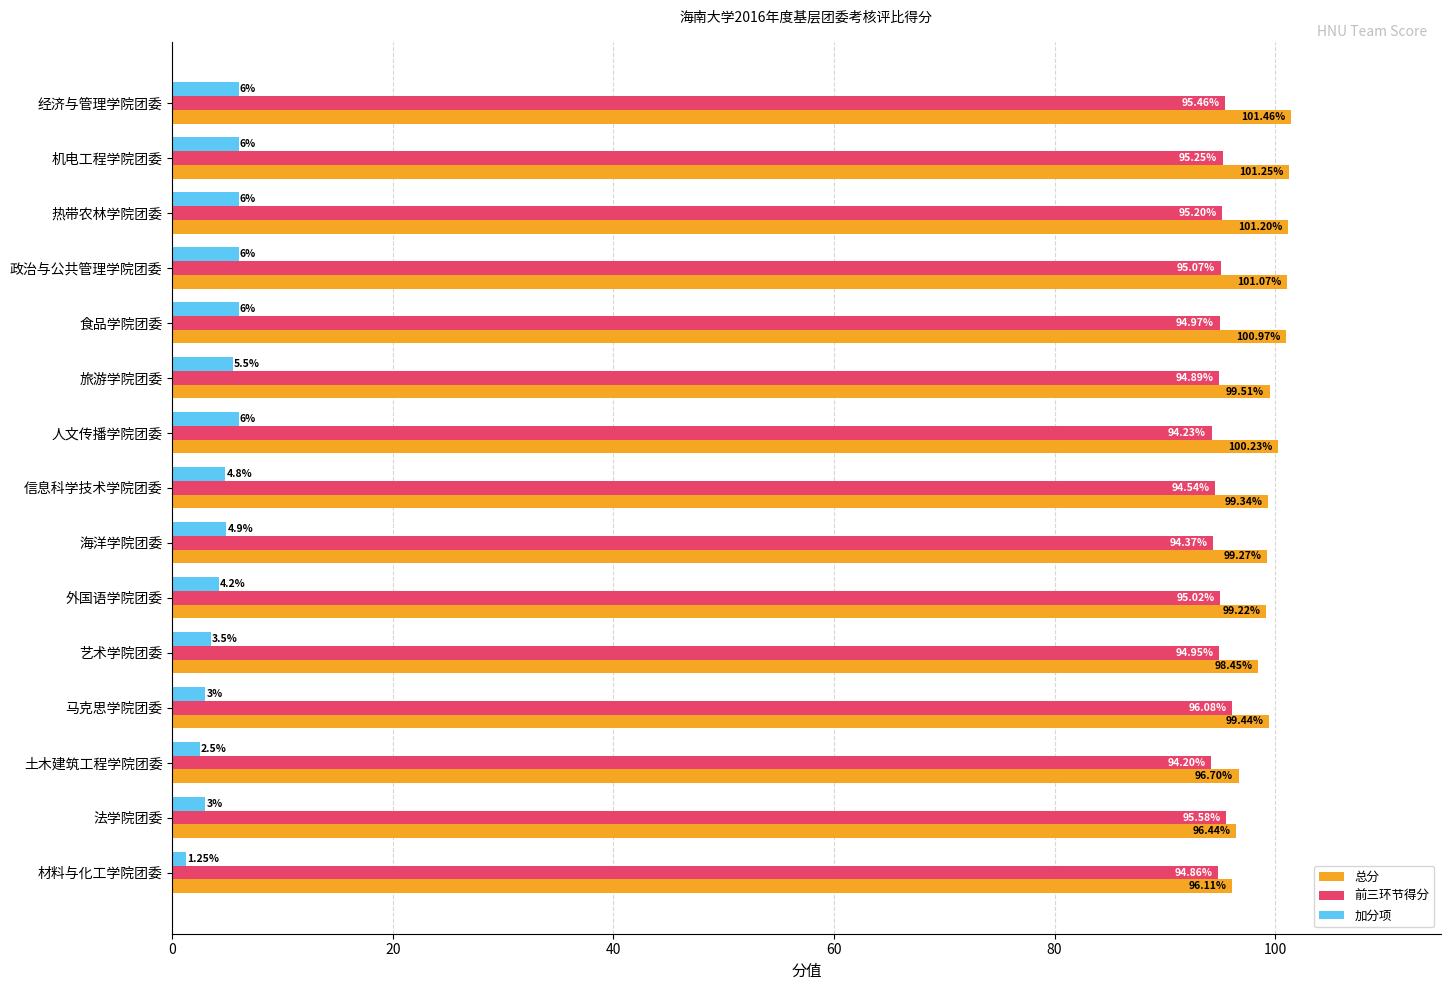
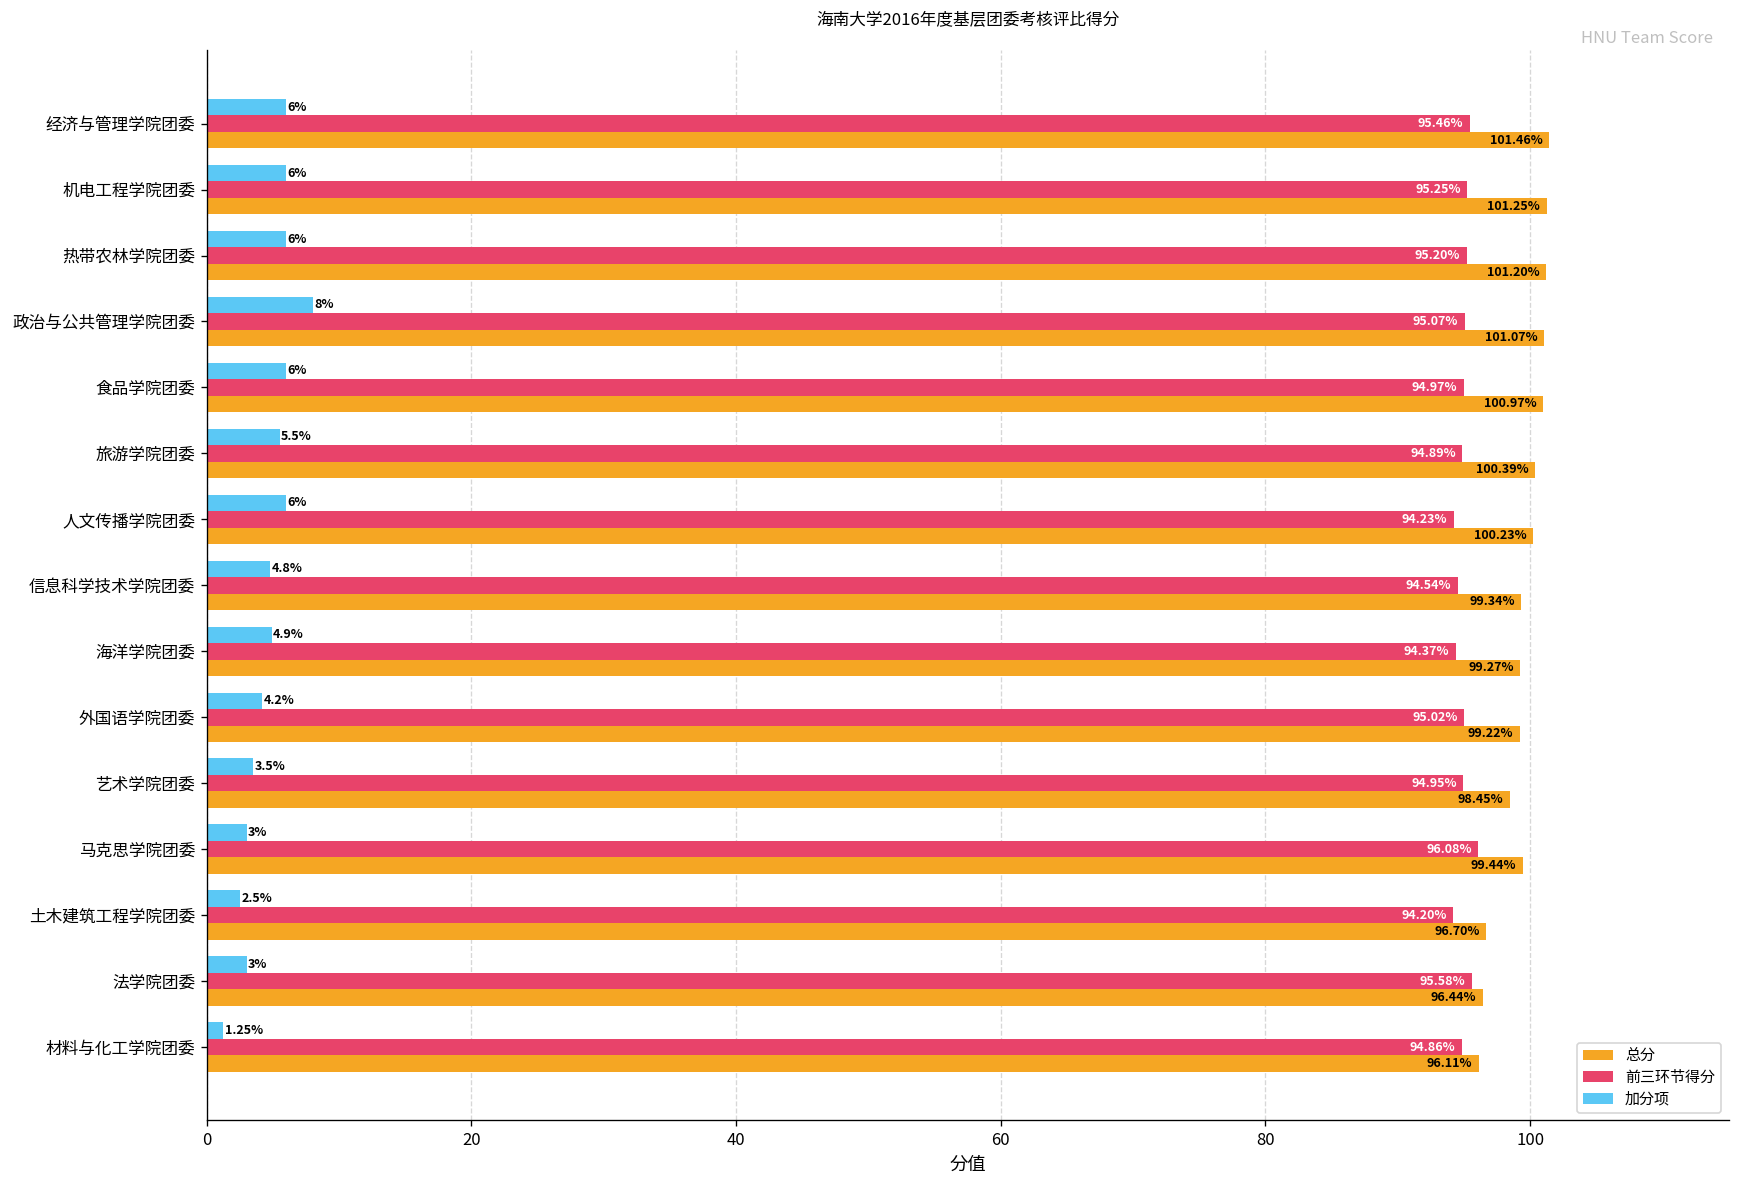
  {
    "总分": {
      "经济与管理学院团委": "101.46%",
      "机电工程学院团委": "101.25%",
      "热带农林学院团委": "101.20%",
      "政治与公共管理学院团委": "101.07%",
      "食品学院团委": "100.97%",
-     "旅游学院团委": "99.51%",
+     "旅游学院团委": "100.39%",
      "人文传播学院团委": "100.23%",
      "信息科学技术学院团委": "99.34%",
      "海洋学院团委": "99.27%",
      "外国语学院团委": "99.22%",
      "艺术学院团委": "98.45%",
      "马克思学院团委": "99.44%",
      "土木建筑工程学院团委": "96.70%",
      "法学院团委": "96.44%",
      "材料与化工学院团委": "96.11%"
    },
    "前三环节得分": {
      "经济与管理学院团委": "95.46%",
      "机电工程学院团委": "95.25%",
      "热带农林学院团委": "95.20%",
      "政治与公共管理学院团委": "95.07%",
      "食品学院团委": "94.97%",
      "旅游学院团委": "94.89%",
      "人文传播学院团委": "94.23%",
      "信息科学技术学院团委": "94.54%",
      "海洋学院团委": "94.37%",
      "外国语学院团委": "95.02%",
      "艺术学院团委": "94.95%",
      "马克思学院团委": "96.08%",
      "土木建筑工程学院团委": "94.20%",
      "法学院团委": "95.58%",
      "材料与化工学院团委": "94.86%"
    },
    "加分项": {
      "经济与管理学院团委": "6%",
      "机电工程学院团委": "6%",
      "热带农林学院团委": "6%",
-     "政治与公共管理学院团委": "6%",
+     "政治与公共管理学院团委": "8%",
      "食品学院团委": "6%",
      "旅游学院团委": "5.5%",
      "人文传播学院团委": "6%",
      "信息科学技术学院团委": "4.8%",
      "海洋学院团委": "4.9%",
      "外国语学院团委": "4.2%",
      "艺术学院团委": "3.5%",
      "马克思学院团委": "3%",
      "土木建筑工程学院团委": "2.5%",
      "法学院团委": "3%",
      "材料与化工学院团委": "1.25%"
    }
  }
